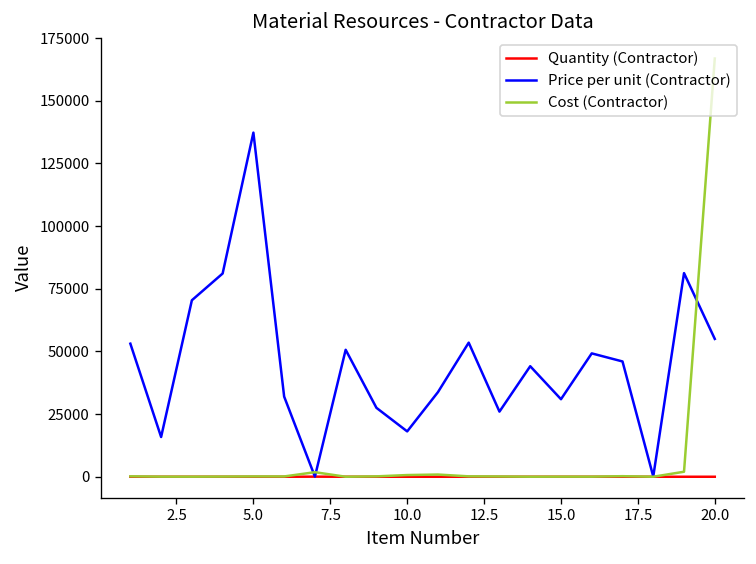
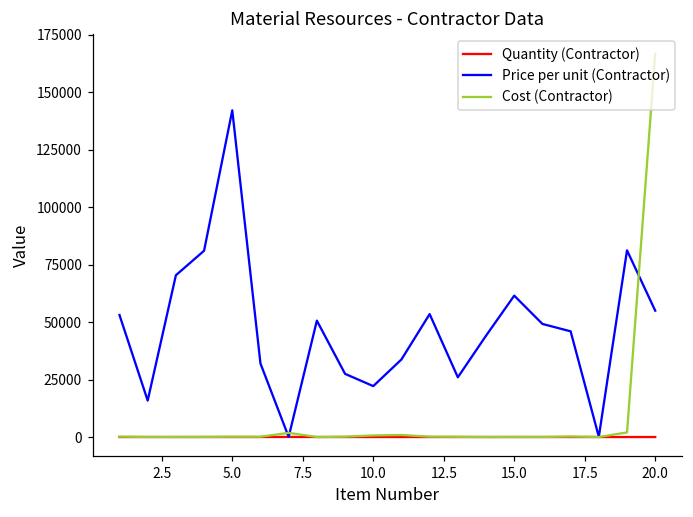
  {
    "Quantity (Contractor)": {
      "20.0": 0
    },
    "Price per unit (Contractor)": {
-     "5.0": 137000,
-     "10.0": 18000,
-     "15.0": 31000,
+     "5.0": 142000,
+     "10.0": 22000,
+     "15.0": 62000,
      "20.0": 55000
    }
  }
